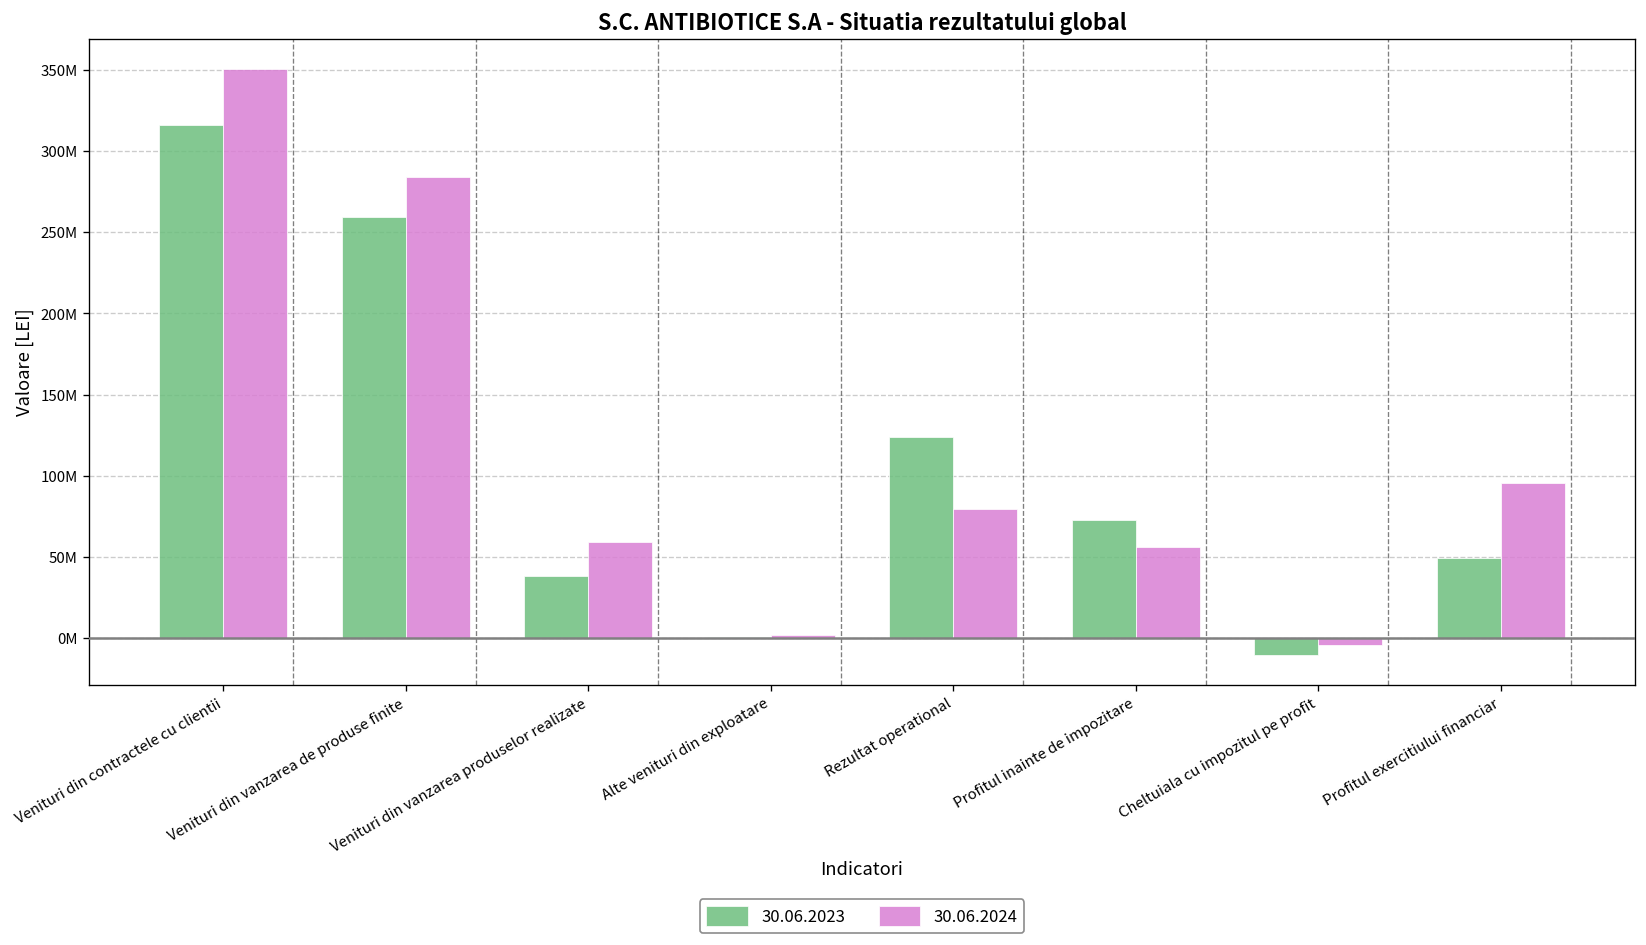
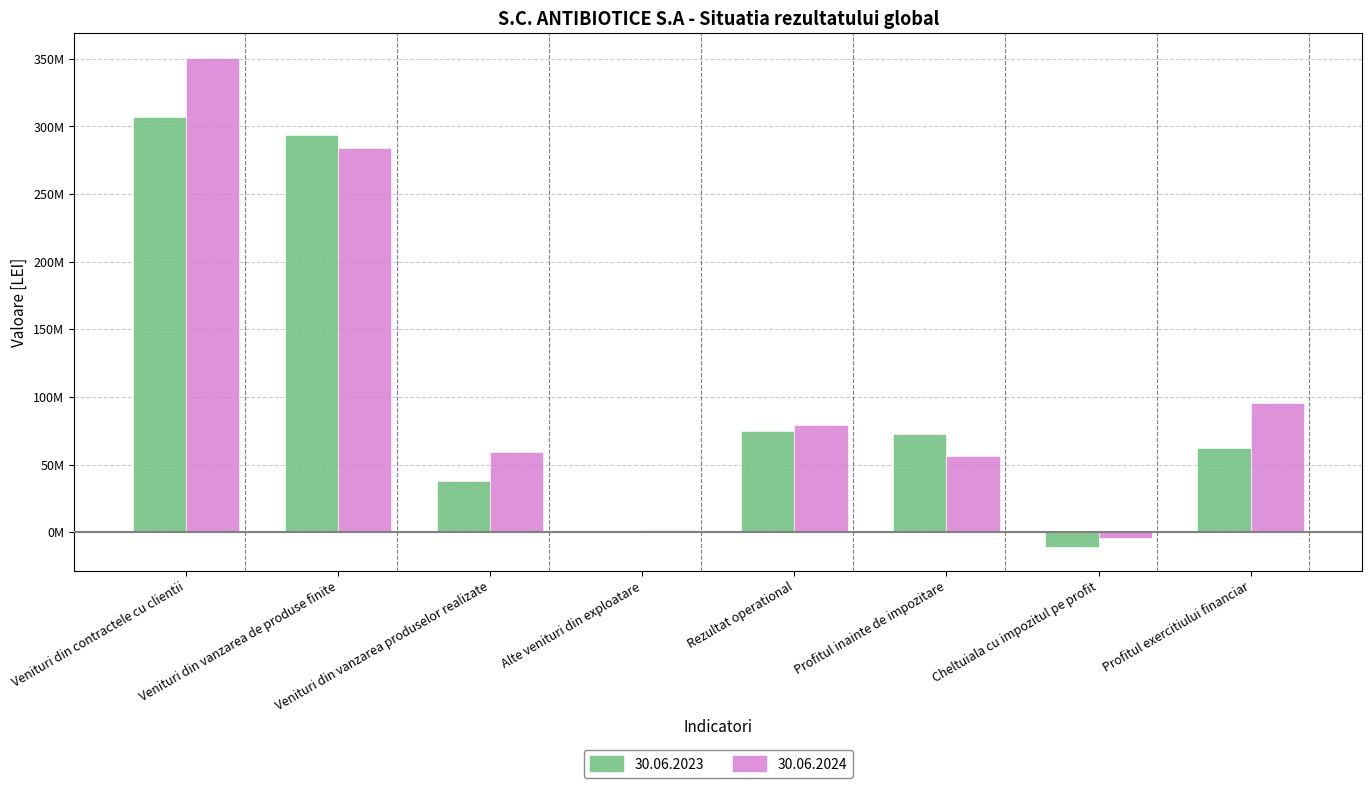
  {
    "30.06.2023": {
-     "Venituri din contractele cu clientii": 316000000,
-     "Venituri din vanzarea de produse finite": 260000000,
+     "Venituri din contractele cu clientii": 307000000,
+     "Venituri din vanzarea de produse finite": 294000000,
      "Venituri din vanzarea produselor realizate": 38000000,
-     "Rezultat operational": 124000000,
+     "Rezultat operational": 75000000,
      "Profitul inainte de impozitare": 73000000,
      "Cheltuiala cu impozitul pe profit": -11000000,
-     "Profitul exercitiului financiar": 49000000
+     "Profitul exercitiului financiar": 62000000
    },
    "30.06.2024": {
      "Venituri din contractele cu clientii": 351000000,
      "Venituri din vanzarea de produse finite": 284000000,
      "Venituri din vanzarea produselor realizate": 59000000,
      "Alte venituri din exploatare": 2000000,
      "Rezultat operational": 80000000,
      "Profitul inainte de impozitare": 56000000,
      "Cheltuiala cu impozitul pe profit": -4000000,
      "Profitul exercitiului financiar": 95000000
    }
  }
